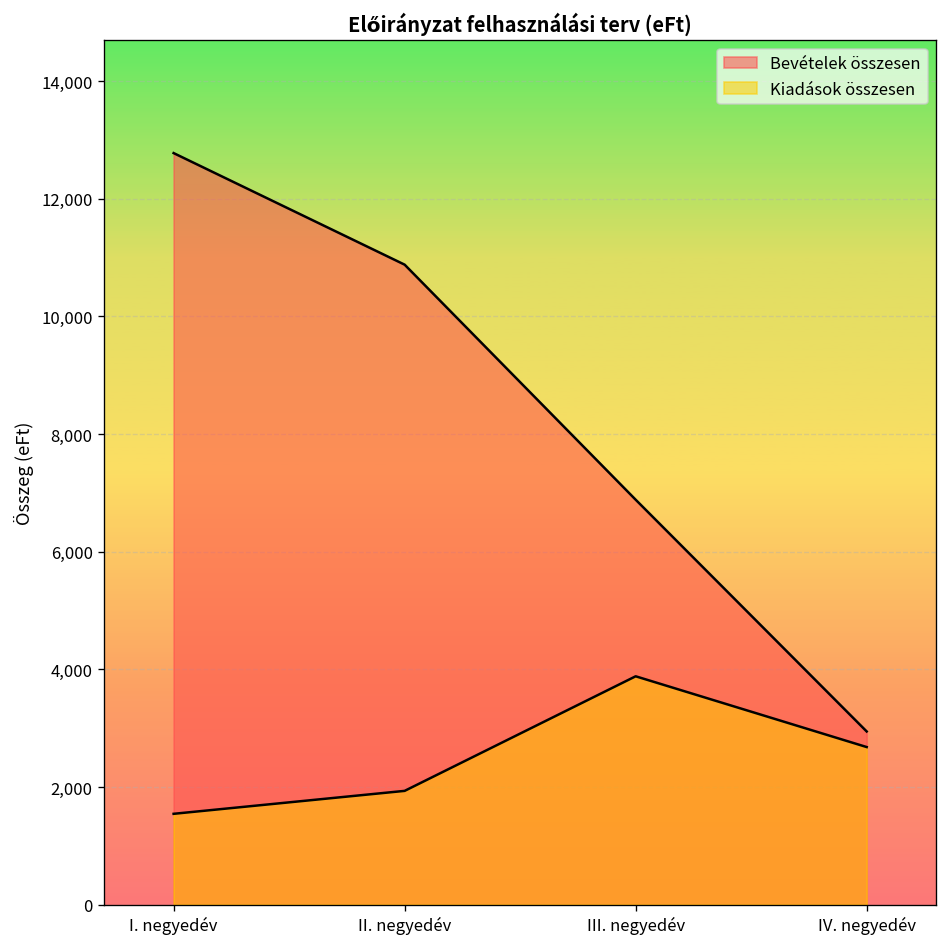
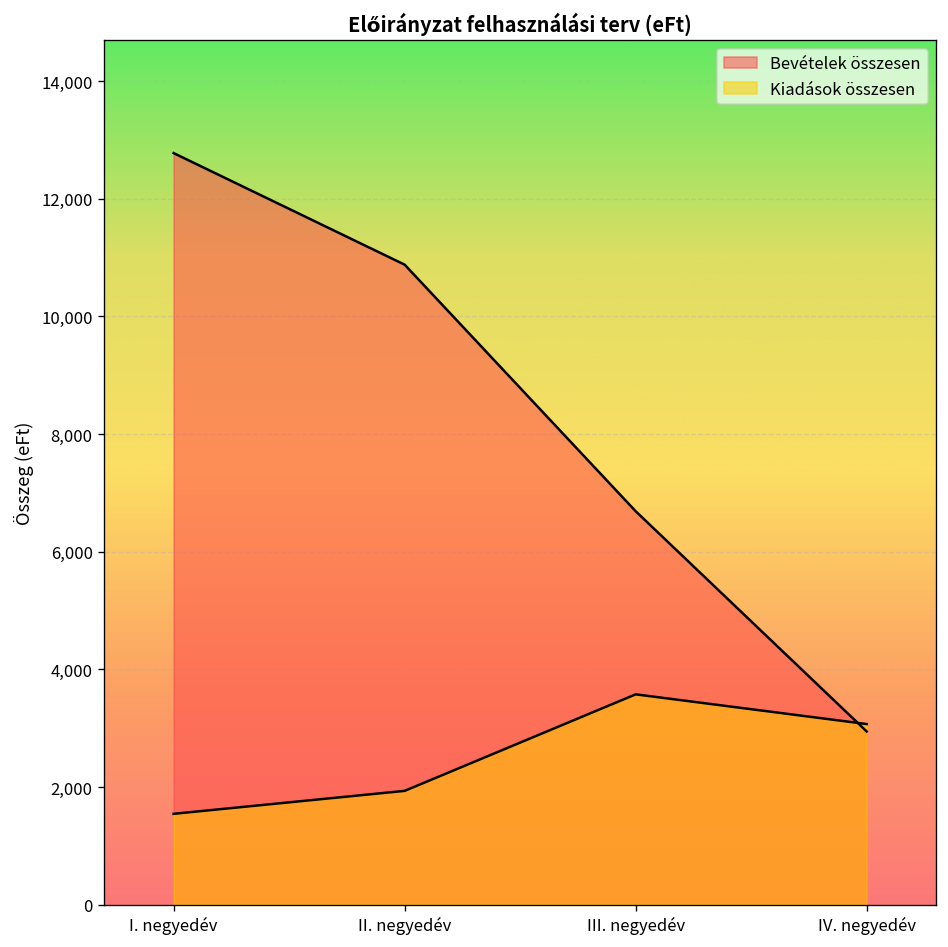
  {
    "Bevételek összesen": {
      "I. negyedév": "12,800",
      "II. negyedév": "10,900",
-     "III. negyedév": "6,900",
+     "III. negyedév": "6,700",
      "IV. negyedév": "2,900"
    },
    "Kiadások összesen": {
      "I. negyedév": "1,500",
      "II. negyedév": "1,900",
-     "III. negyedév": "3,900",
-     "IV. negyedév": "2,700"
+     "III. negyedév": "3,600",
+     "IV. negyedév": "3,100"
    }
  }
